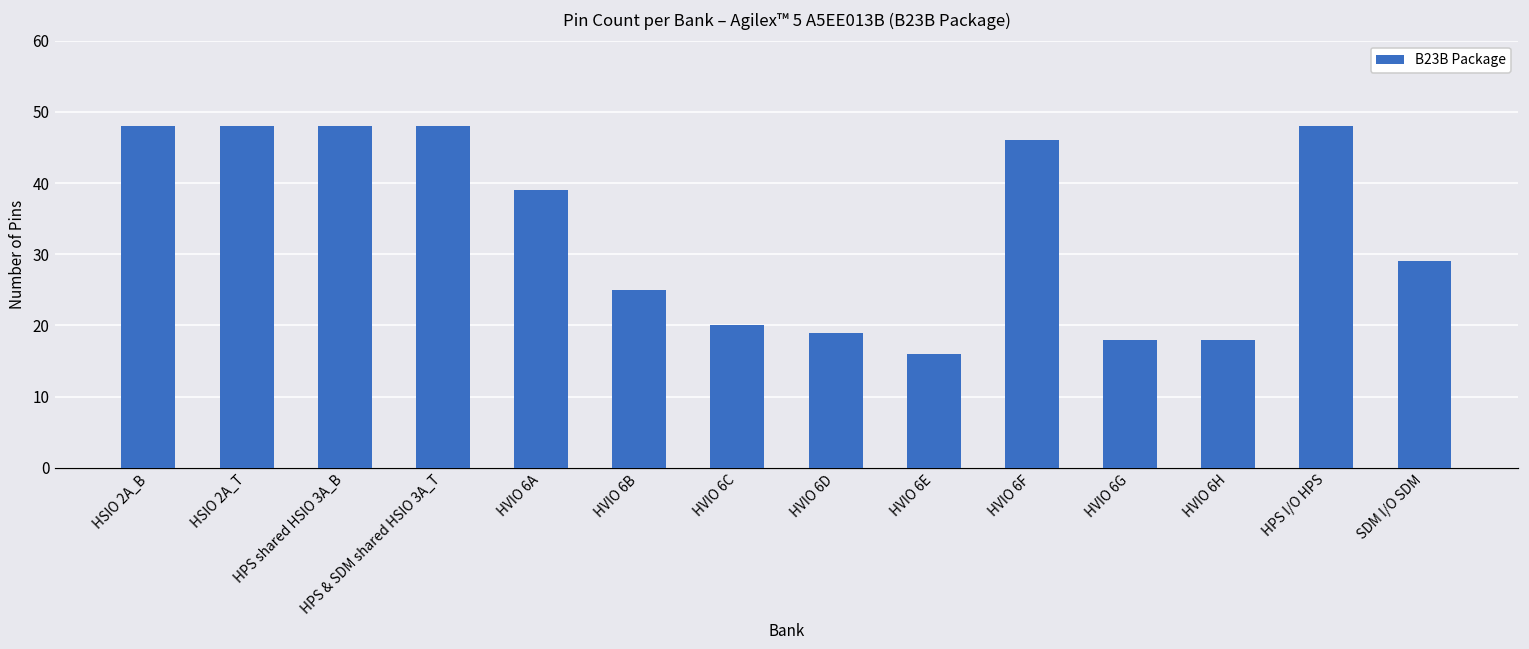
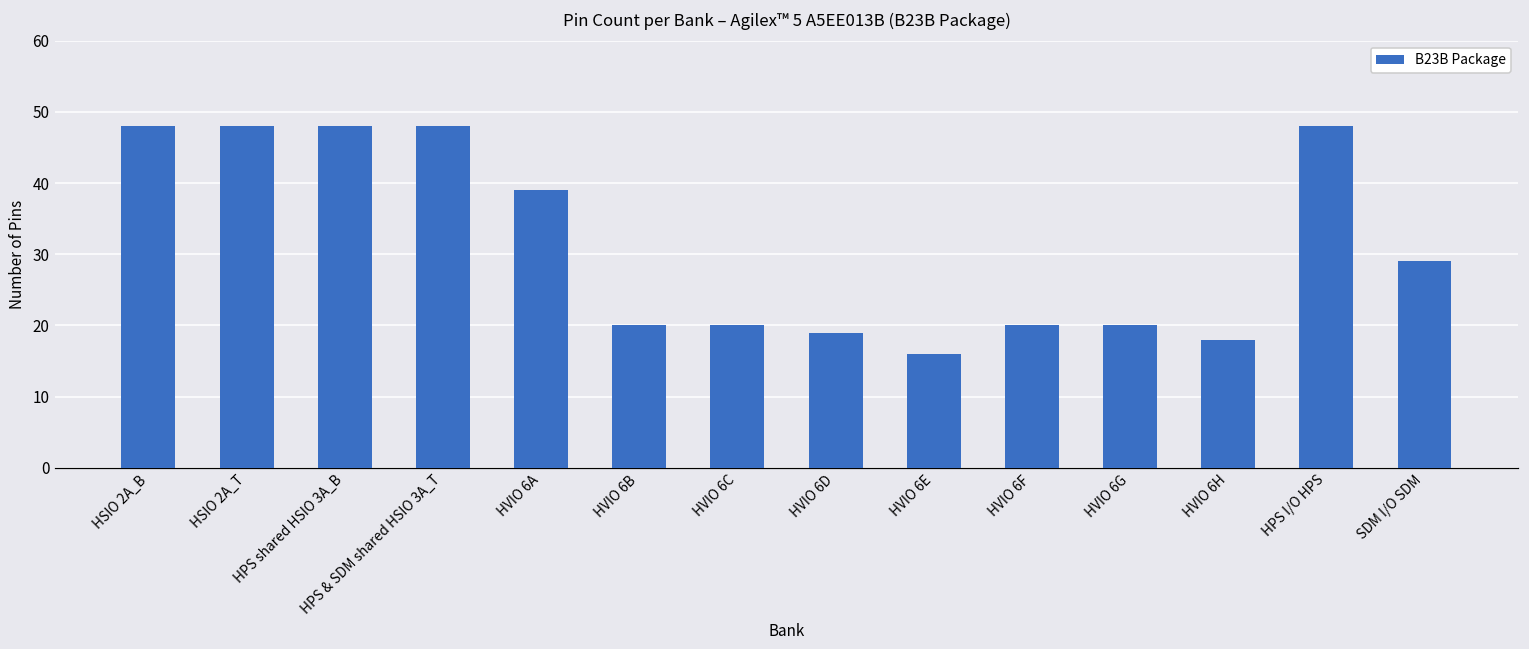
  {
    "HSIO 2A_B": 48,
    "HSIO 2A_T": 48,
    "HPS shared HSIO 3A_B": 48,
    "HPS & SDM shared HSIO 3A_T": 48,
    "HVIO 6A": 39,
-   "HVIO 6B": 25,
+   "HVIO 6B": 20,
    "HVIO 6C": 20,
    "HVIO 6D": 19,
    "HVIO 6E": 16,
-   "HVIO 6F": 46,
-   "HVIO 6G": 18,
+   "HVIO 6F": 20,
+   "HVIO 6G": 20,
    "HVIO 6H": 18,
    "HPS I/O HPS": 48,
    "SDM I/O SDM": 29
  }
